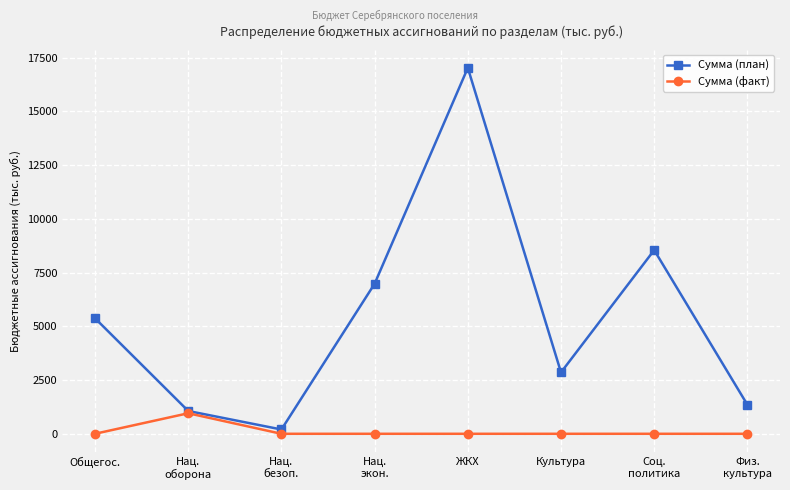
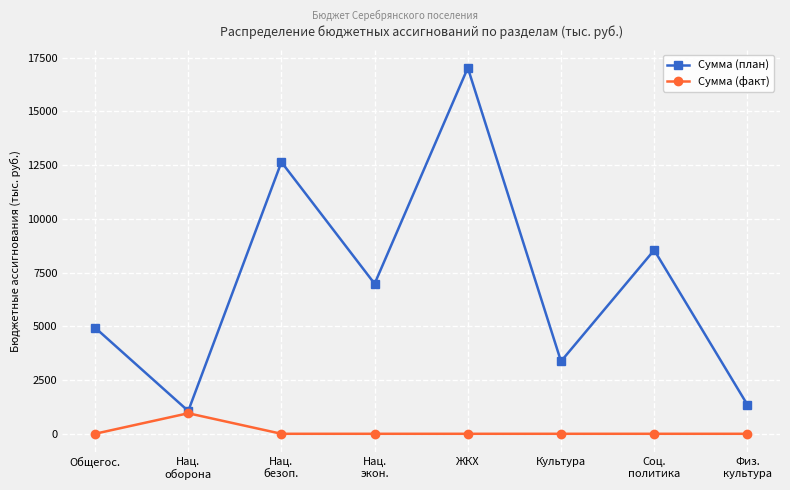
  {
    "Сумма (план)": {
-     "Общегос.": 5400,
-     "Нац. безоп.": 200,
+     "Общегос.": 4900,
+     "Нац. безоп.": 12600,
      "Нац. экон.": 7000,
      "ЖКХ": 17000,
-     "Культура": 2900,
+     "Культура": 3400,
      "Соц. политика": 8500,
      "Физ. культура": 1400
    },
    "Сумма (факт)": {
      "Общегос.": 0,
      "Нац. безоп.": 0,
      "Нац. экон.": 0,
      "ЖКХ": 0,
      "Культура": 0,
      "Соц. политика": 0,
      "Физ. культура": 0
    }
  }
